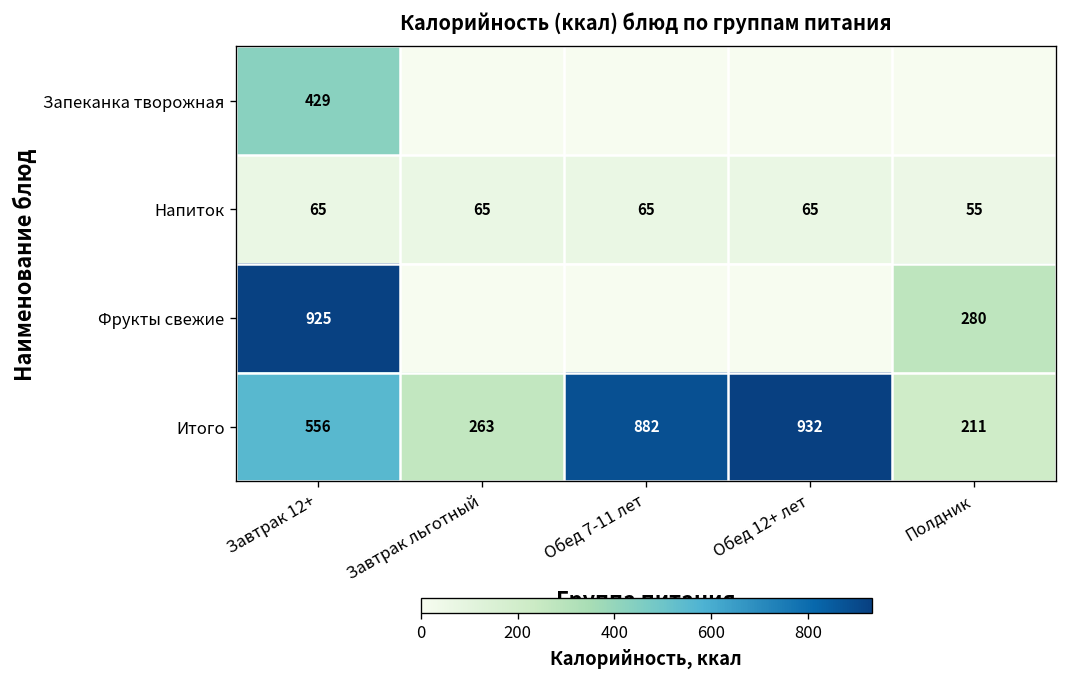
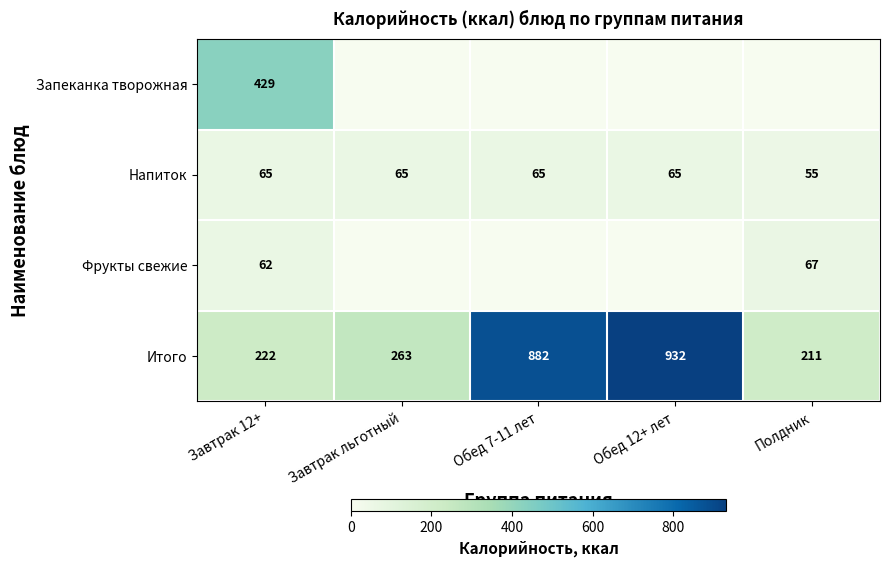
  {
    "Запеканка творожная": {
      "Завтрак 12+": 429
    },
    "Напиток": {
      "Завтрак 12+": 65,
      "Завтрак льготный": 65,
      "Обед 7-11 лет": 65,
      "Обед 12+ лет": 65,
      "Полдник": 55
    },
    "Фрукты свежие": {
-     "Завтрак 12+": 925,
-     "Полдник": 280
+     "Завтрак 12+": 62,
+     "Полдник": 67
    },
    "Итого": {
-     "Завтрак 12+": 556,
+     "Завтрак 12+": 222,
      "Завтрак льготный": 263,
      "Обед 7-11 лет": 882,
      "Обед 12+ лет": 932,
      "Полдник": 211
    }
  }
